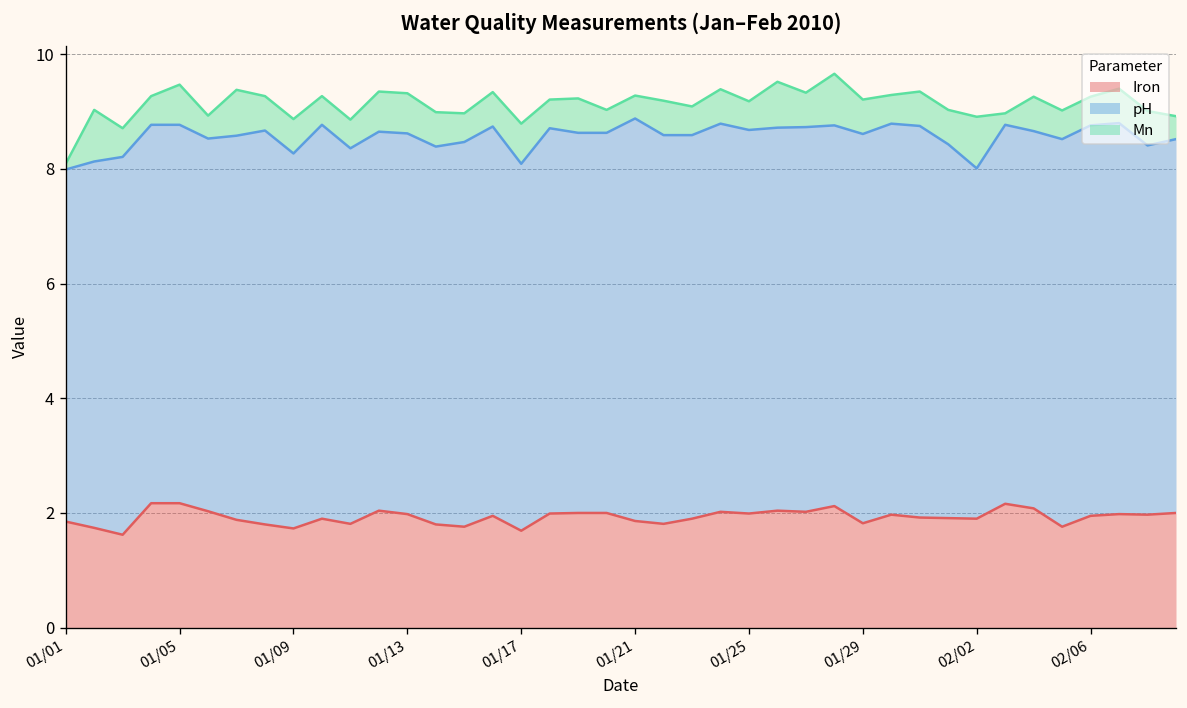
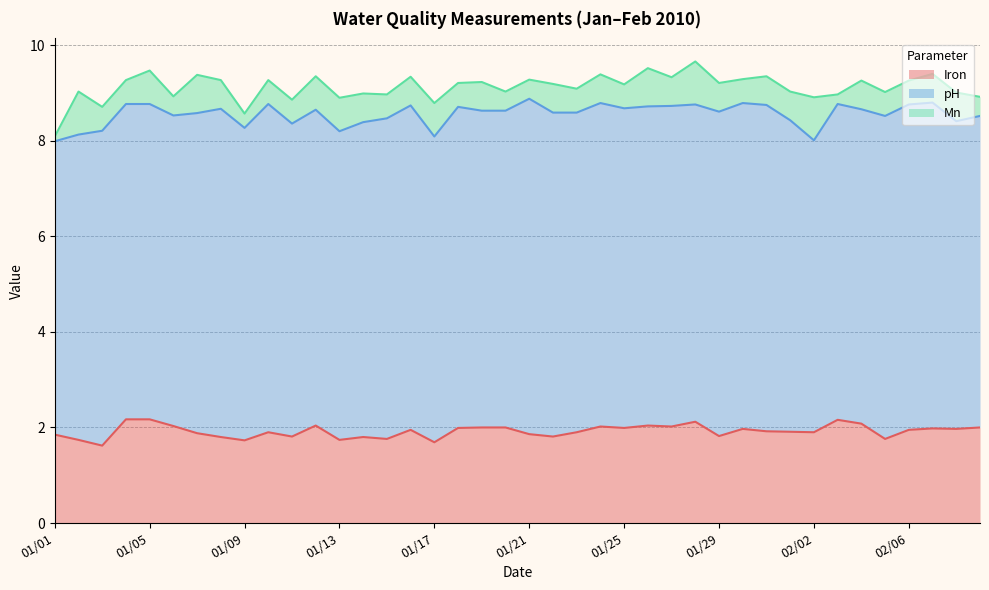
  {
    "Iron": {
      "01/01": 1.9,
      "01/05": 2.2,
      "01/09": 1.7,
-     "01/13": 2.0,
+     "01/13": 1.7,
      "01/17": 1.7,
      "01/21": 1.9,
      "01/25": 2.0,
      "01/29": 1.8,
      "02/02": 1.9,
      "02/06": 2.0
    },
    "pH": {
      "01/01": 6.1,
      "01/05": 6.6,
      "01/09": 6.5,
-     "01/13": 6.6,
+     "01/13": 6.5,
      "01/17": 6.4,
      "01/21": 7.0,
      "01/25": 6.7,
      "01/29": 6.8,
      "02/02": 6.1
    },
    "Mn": {
      "01/01": 0.1,
      "01/05": 0.7,
-     "01/09": 0.6,
+     "01/09": 0.3,
      "01/13": 0.7,
      "01/17": 0.7,
      "01/21": 0.4,
      "01/25": 0.5,
      "01/29": 0.6,
      "02/02": 0.9
    }
  }
